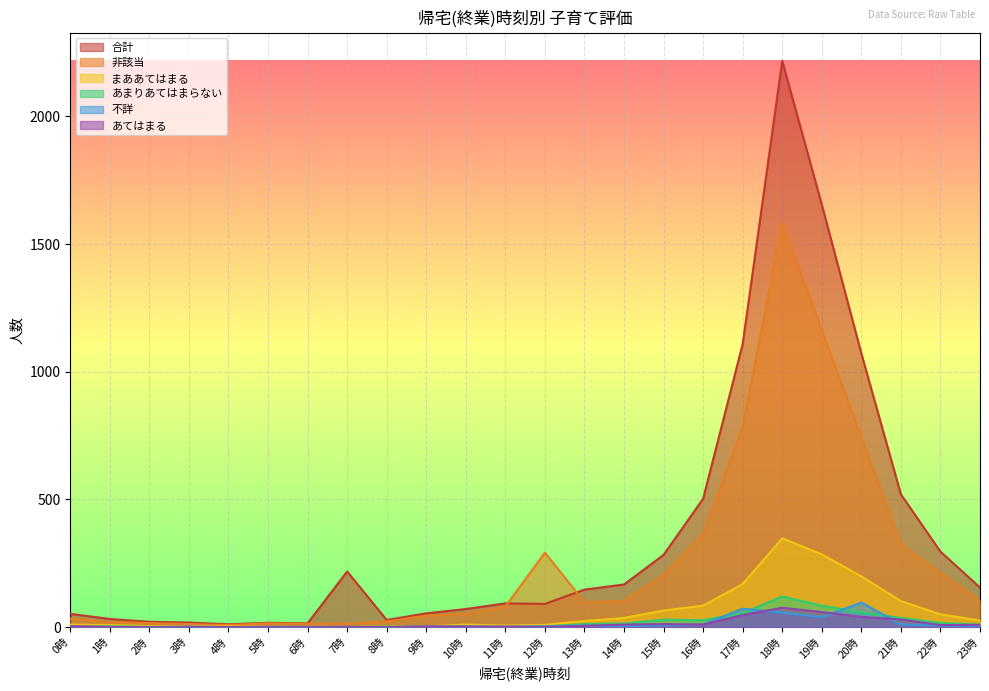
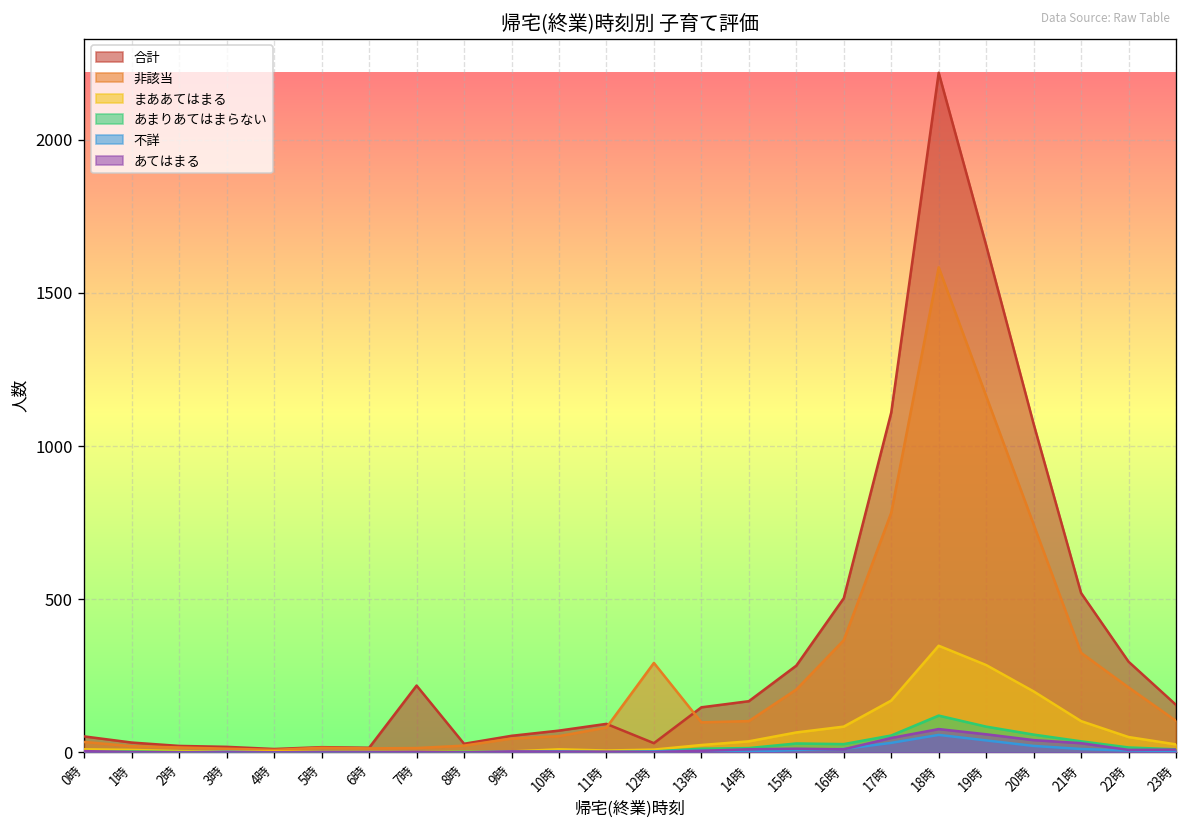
  {
    "合計": {
      "0時": 50,
      "1時": 30,
      "7時": 220,
      "10時": 70,
      "11時": 90,
-     "12時": 90,
+     "12時": 30,
      "13時": 150,
      "14時": 170,
      "15時": 280,
      "16時": 500,
      "17時": 1110,
      "18時": 2220,
      "19時": 1660,
      "20時": 1070,
      "21時": 520,
      "22時": 300,
      "23時": 160
    },
    "非該当": {
      "0時": 30,
      "1時": 20,
      "7時": 10,
      "10時": 50,
      "11時": 80,
      "12時": 290,
      "13時": 100,
      "14時": 100,
      "15時": 210,
      "16時": 370,
      "17時": 780,
      "18時": 1580,
      "19時": 1160,
      "20時": 740,
      "21時": 330,
      "22時": 210,
      "23時": 100
    },
    "まああてはまる": {
      "13時": 20,
      "14時": 40,
      "15時": 70,
      "16時": 80,
      "17時": 170,
      "18時": 350,
      "19時": 290,
      "20時": 200,
      "21時": 100,
      "22時": 50,
      "23時": 30
    },
    "あまりあてはまらない": {
      "15時": 30,
      "16時": 30,
      "18時": 120,
      "19時": 80,
      "20時": 60
    },
    "不詳": {
-     "17時": 70,
+     "17時": 30,
      "18時": 60,
      "19時": 40,
-     "20時": 100,
+     "20時": 20,
      "21時": 10
    },
    "あてはまる": {
      "18時": 80,
      "19時": 60,
      "20時": 40
    }
  }
